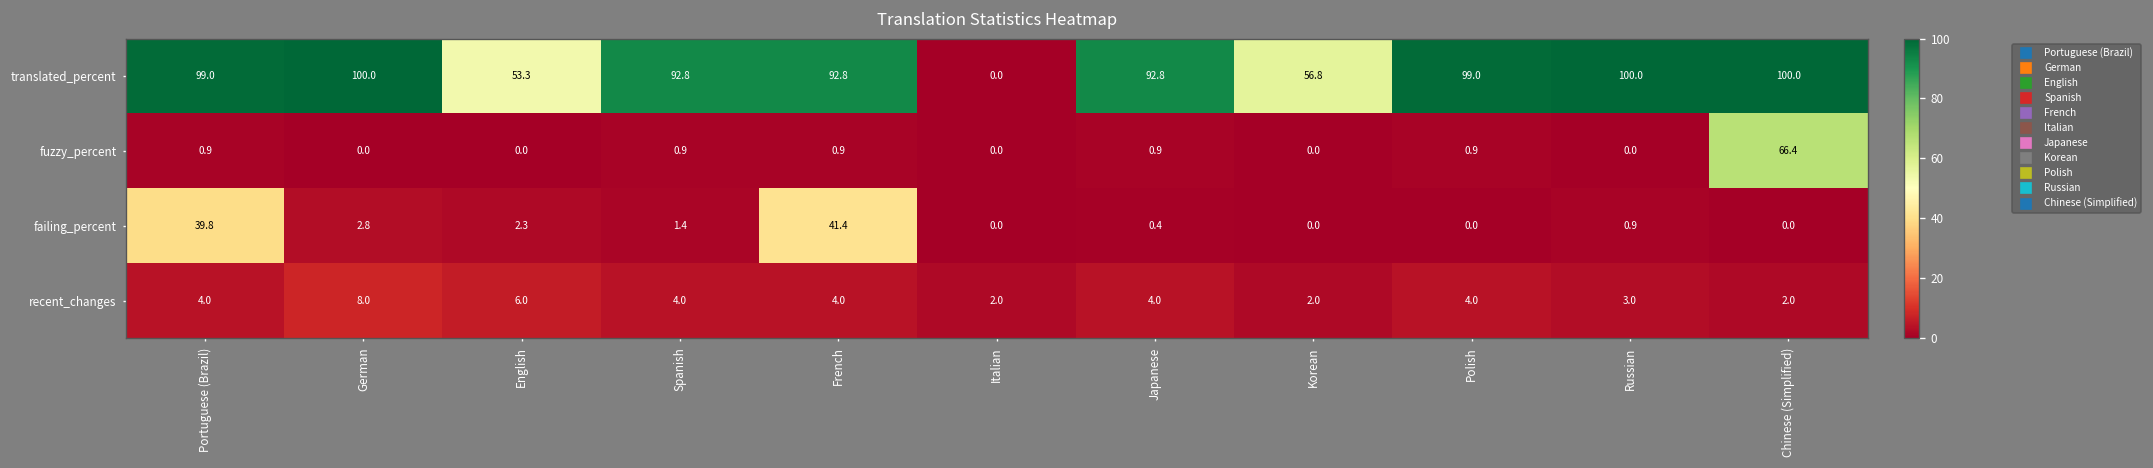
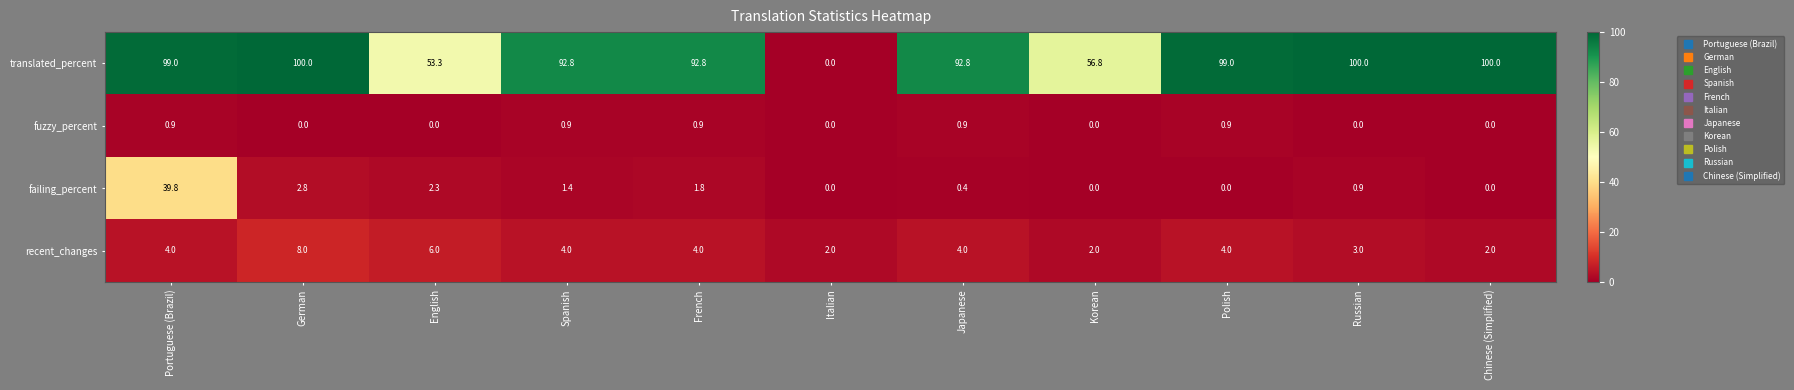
  {
    "translated_percent": {
      "Portuguese (Brazil)": 99.0,
      "German": 100.0,
      "English": 53.3,
      "Spanish": 92.8,
      "French": 92.8,
      "Italian": 0.0,
      "Japanese": 92.8,
      "Korean": 56.8,
      "Polish": 99.0,
      "Russian": 100.0,
      "Chinese (Simplified)": 100.0
    },
    "fuzzy_percent": {
      "Portuguese (Brazil)": 0.9,
      "German": 0.0,
      "English": 0.0,
      "Spanish": 0.9,
      "French": 0.9,
      "Italian": 0.0,
      "Japanese": 0.9,
      "Korean": 0.0,
      "Polish": 0.9,
      "Russian": 0.0,
-     "Chinese (Simplified)": 66.4
+     "Chinese (Simplified)": 0.0
    },
    "failing_percent": {
      "Portuguese (Brazil)": 39.8,
      "German": 2.8,
      "English": 2.3,
      "Spanish": 1.4,
-     "French": 41.4,
+     "French": 1.8,
      "Italian": 0.0,
      "Japanese": 0.4,
      "Korean": 0.0,
      "Polish": 0.0,
      "Russian": 0.9,
      "Chinese (Simplified)": 0.0
    },
    "recent_changes": {
      "Portuguese (Brazil)": 4.0,
      "German": 8.0,
      "English": 6.0,
      "Spanish": 4.0,
      "French": 4.0,
      "Italian": 2.0,
      "Japanese": 4.0,
      "Korean": 2.0,
      "Polish": 4.0,
      "Russian": 3.0,
      "Chinese (Simplified)": 2.0
    }
  }
